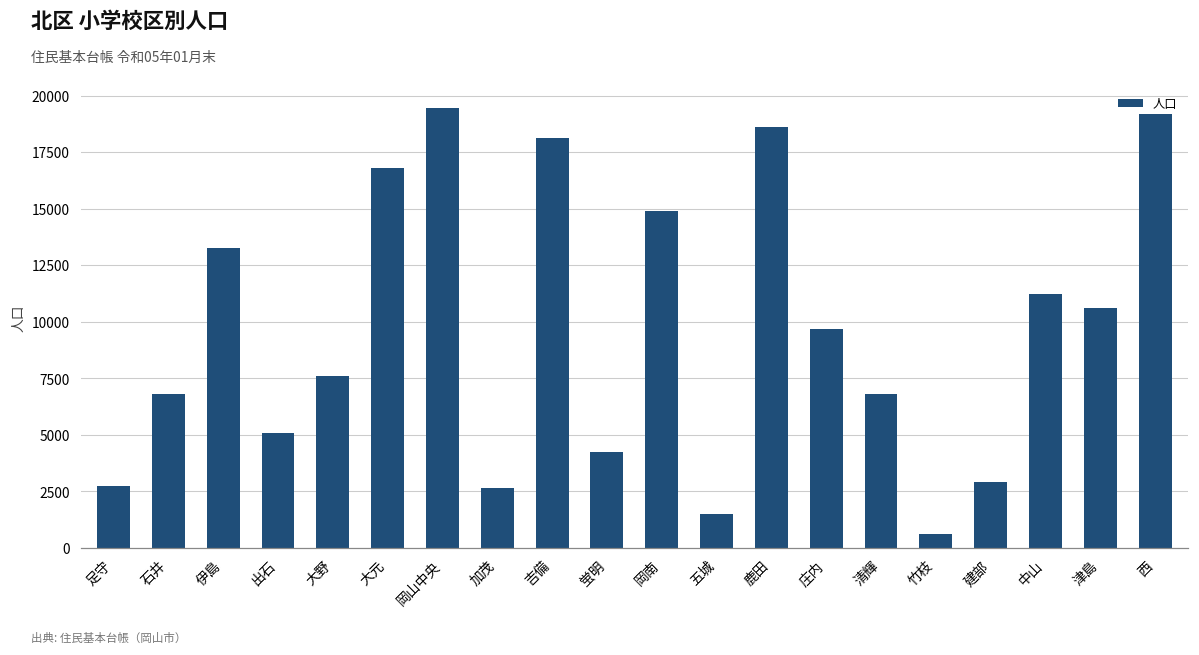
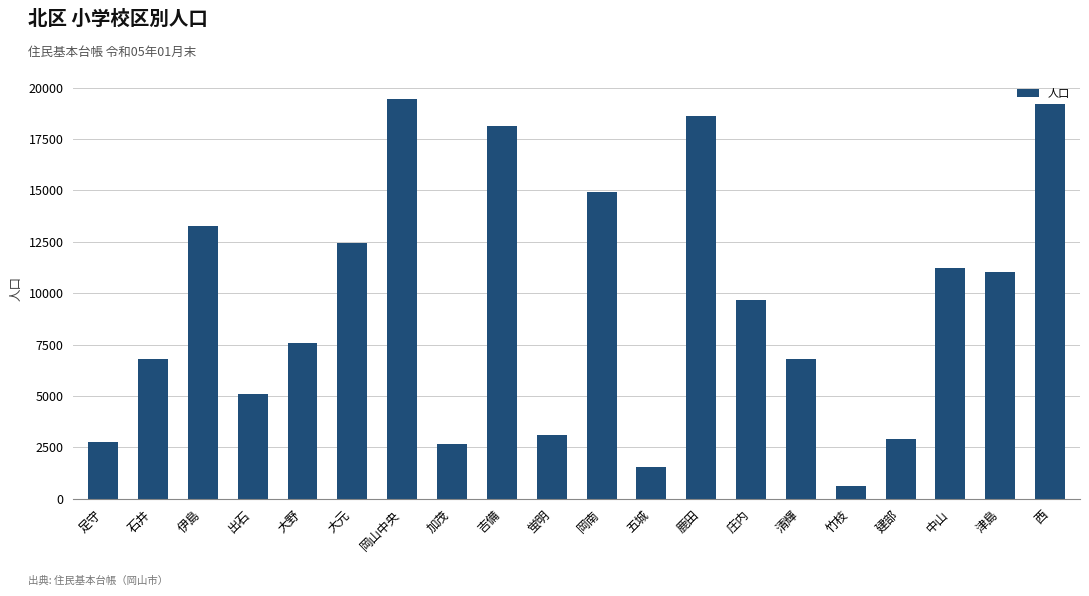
  {
    "足守": 2800,
    "石井": 6800,
    "伊島": 13300,
    "出石": 5100,
    "大野": 7600,
-   "大元": 16800,
+   "大元": 12400,
    "岡山中央": 19400,
    "加茂": 2700,
    "吉備": 18100,
-   "蛍明": 4300,
+   "蛍明": 3100,
    "岡南": 14900,
    "五城": 1500,
    "鹿田": 18600,
    "庄内": 9700,
    "清輝": 6800,
    "竹枝": 600,
    "建部": 2900,
    "中山": 11200,
-   "津島": 10600,
+   "津島": 11000,
    "西": 19200
  }
